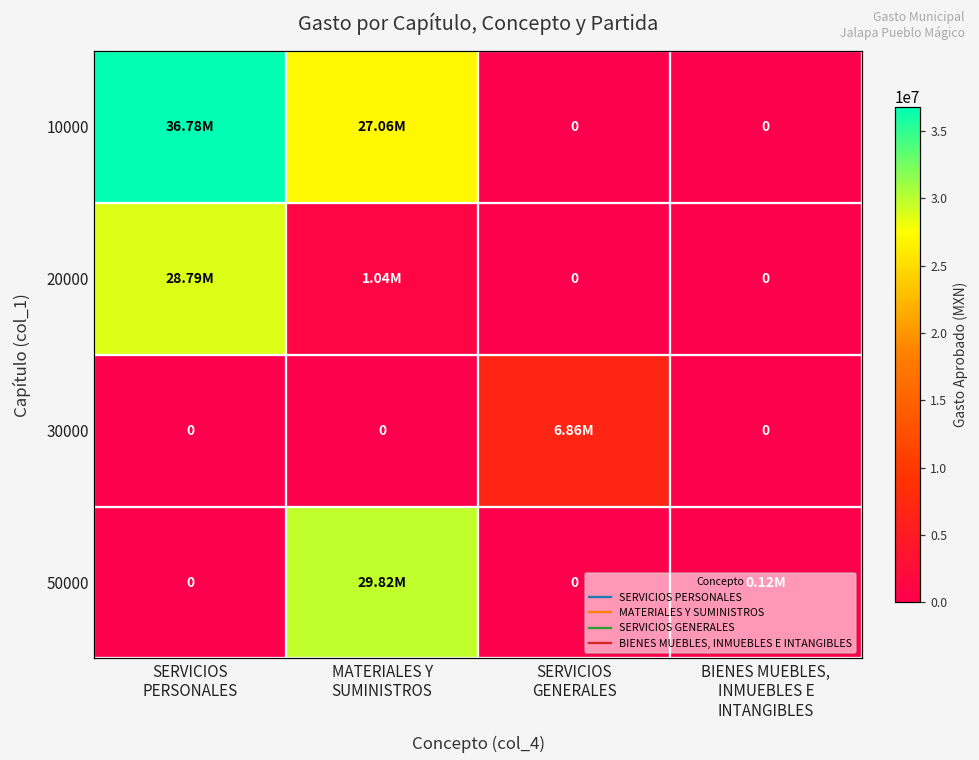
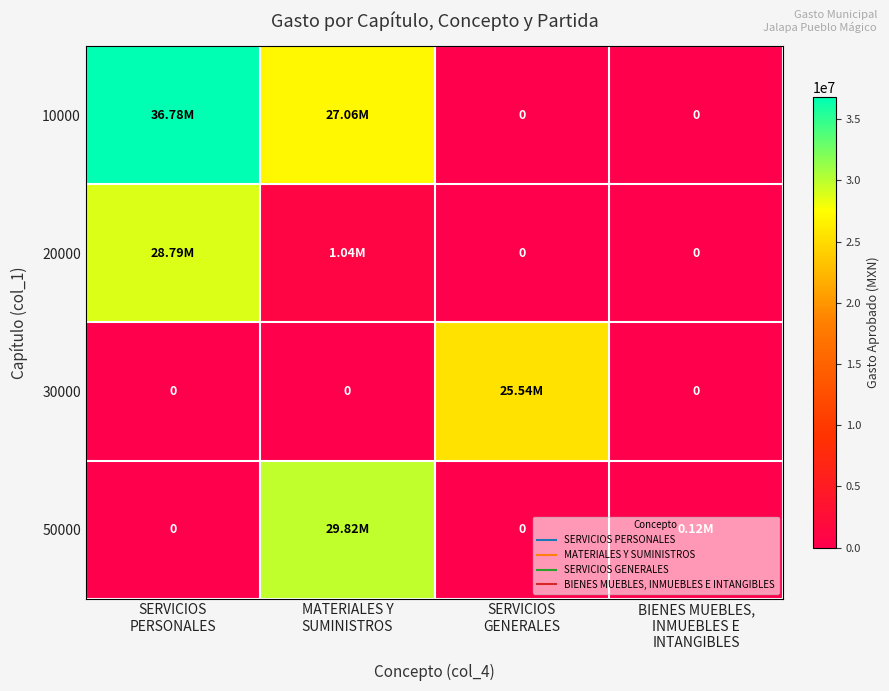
  {
    "10000": {
      "SERVICIOS PERSONALES": "36.78M",
      "MATERIALES Y SUMINISTROS": "27.06M",
      "SERVICIOS GENERALES": "0",
      "BIENES MUEBLES, INMUEBLES E INTANGIBLES": "0"
    },
    "20000": {
      "SERVICIOS PERSONALES": "28.79M",
      "MATERIALES Y SUMINISTROS": "1.04M",
      "SERVICIOS GENERALES": "0",
      "BIENES MUEBLES, INMUEBLES E INTANGIBLES": "0"
    },
    "30000": {
      "SERVICIOS PERSONALES": "0",
      "MATERIALES Y SUMINISTROS": "0",
-     "SERVICIOS GENERALES": "6.86M",
+     "SERVICIOS GENERALES": "25.54M",
      "BIENES MUEBLES, INMUEBLES E INTANGIBLES": "0"
    },
    "50000": {
      "SERVICIOS PERSONALES": "0",
      "MATERIALES Y SUMINISTROS": "29.82M",
      "SERVICIOS GENERALES": "0"
    }
  }
